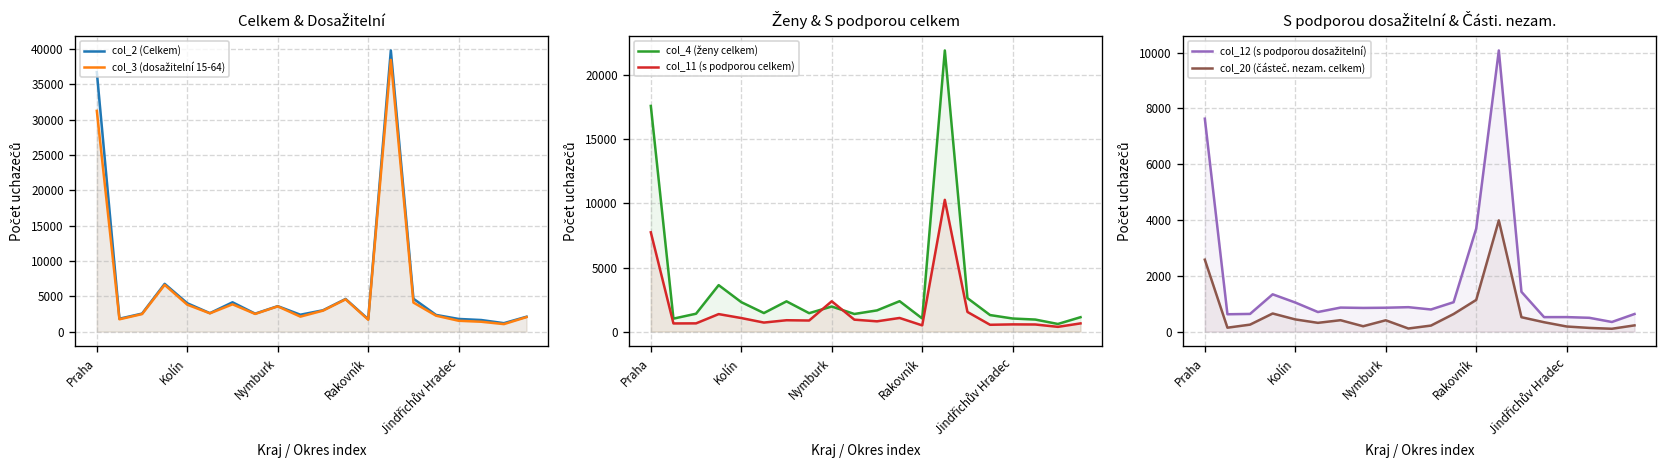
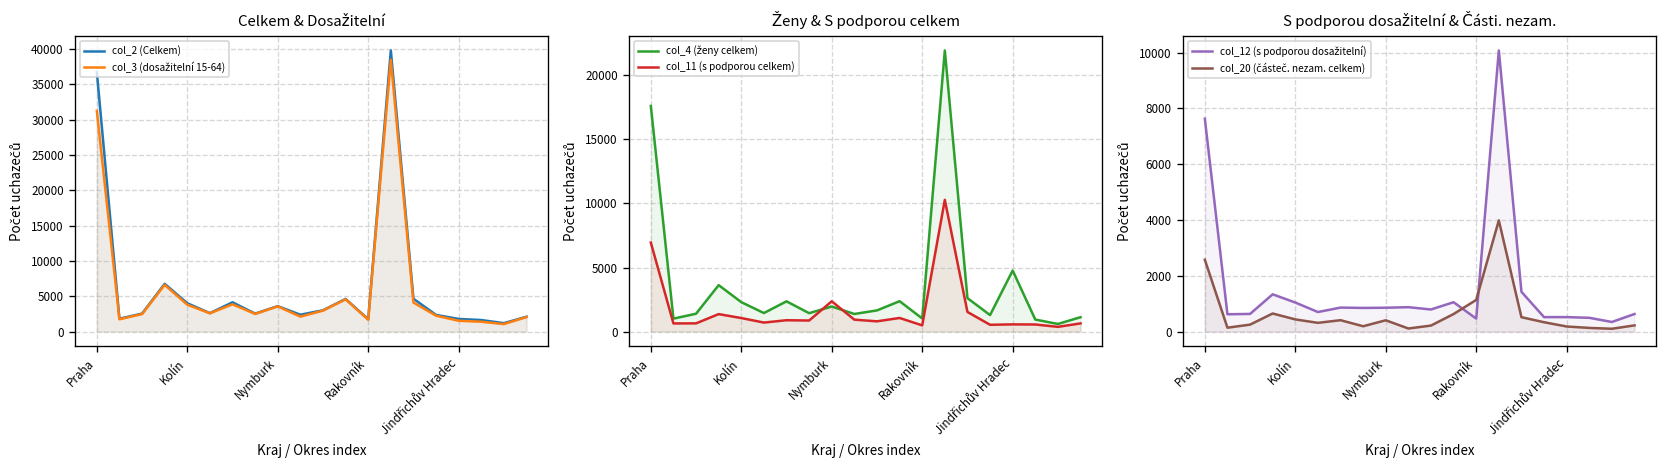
  {
    "Celkem & Dosažitelní": {
      "col_3 (dosažitelní 15-64)": {
        "Praha": 31000
      }
    },
    "Ženy & S podporou celkem": {
      "col_4 (ženy celkem)": {
        "Praha": 17600,
        "Kolín": 2300,
        "Nymburk": 2000,
        "Rakovník": 1000,
-       "Jindřichův Hradec": 1000
+       "Jindřichův Hradec": 4800
      },
      "col_11 (s podporou celkem)": {
-       "Praha": 7700,
+       "Praha": 6900,
        "Kolín": 1100,
        "Nymburk": 2400,
        "Rakovník": 500,
        "Jindřichův Hradec": 600
      }
    },
    "S podporou dosažitelní & Části. nezam.": {
      "col_12 (s podporou dosažitelní)": {
        "Praha": 7600,
        "Kolín": 1000,
        "Nymburk": 900,
-       "Rakovník": 3700,
+       "Rakovník": 500,
        "Jindřichův Hradec": 500
      },
      "col_20 (částeč. nezam. celkem)": {
        "Praha": 2600,
        "Kolín": 400,
        "Nymburk": 400,
        "Rakovník": 1100,
        "Jindřichův Hradec": 200
      }
    }
  }
